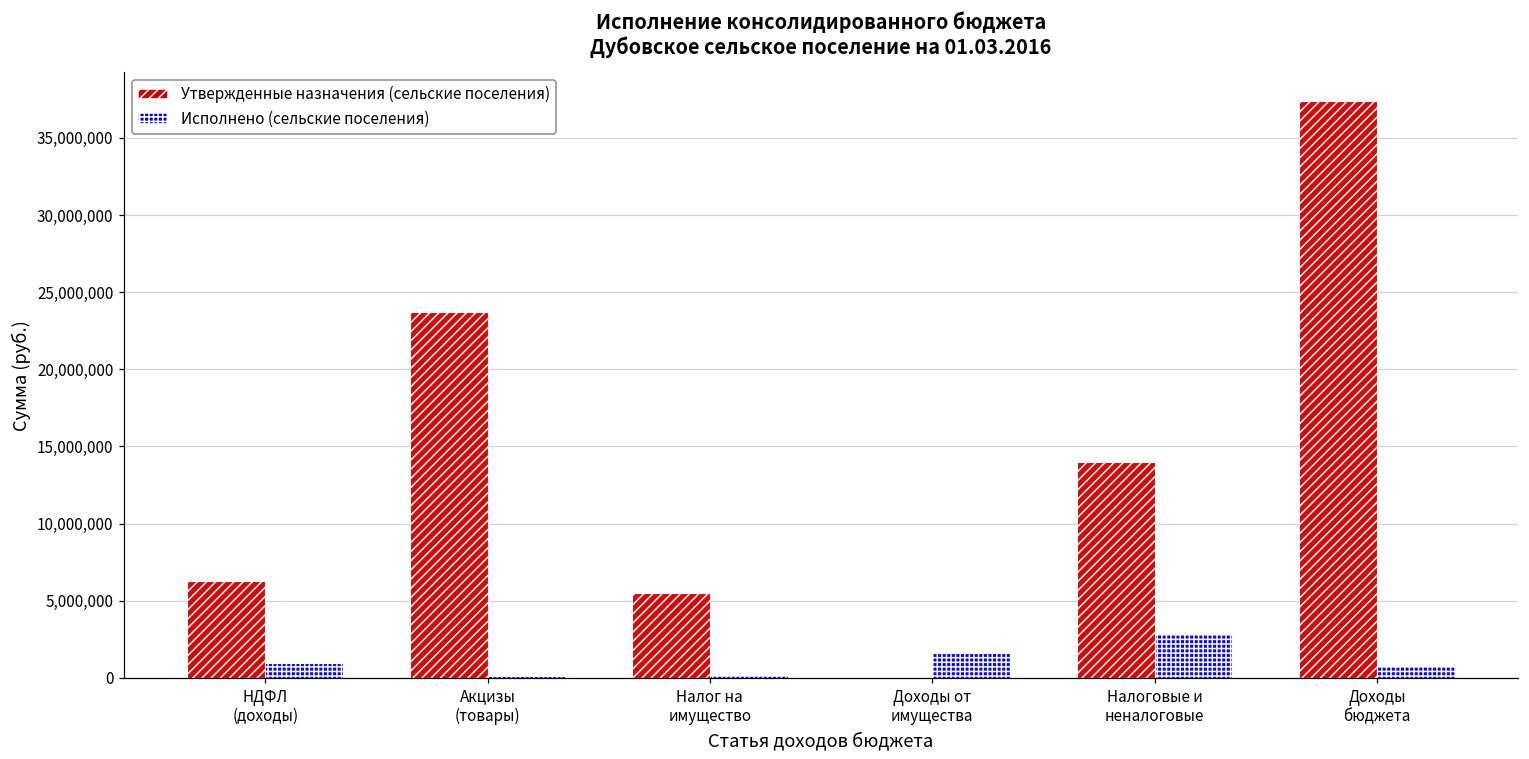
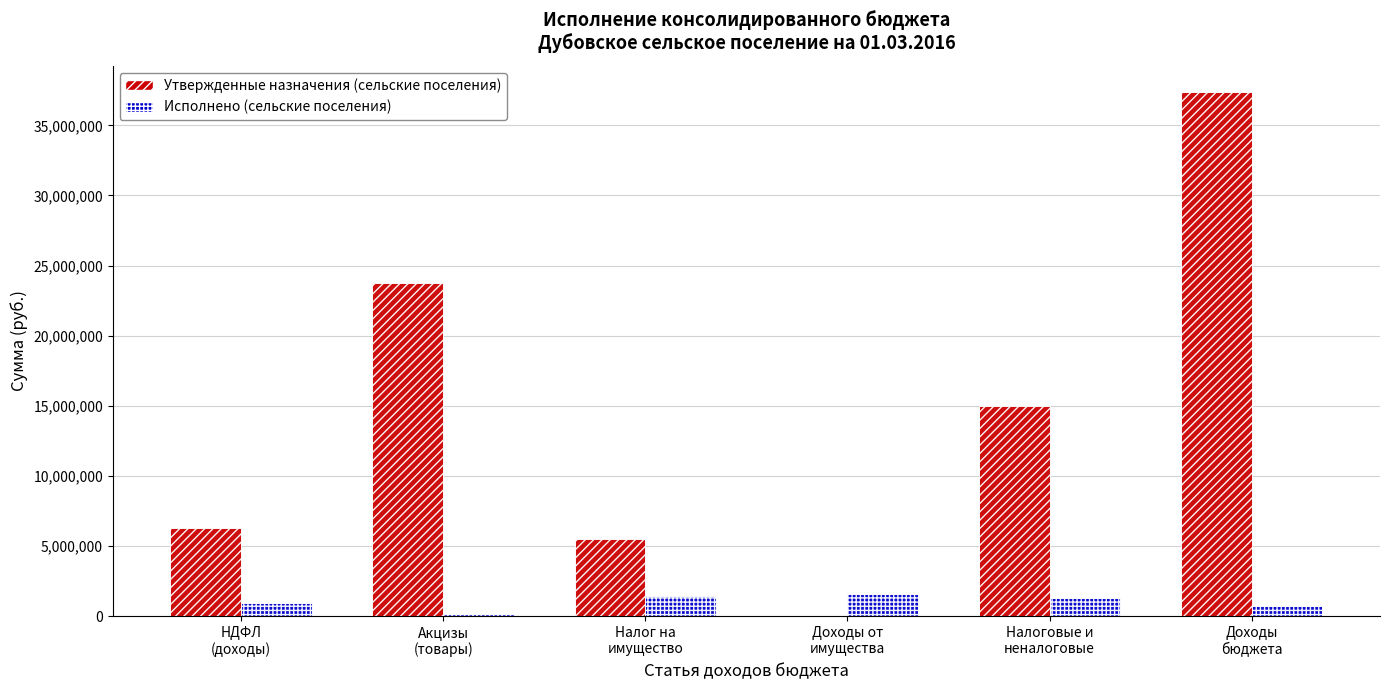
  {
    "Утвержденные назначения (сельские поселения)": {
      "НДФЛ (доходы)": "6,300,000",
      "Акцизы (товары)": "23,700,000",
      "Налог на имущество": "5,500,000",
-     "Налоговые и неналоговые": "14,000,000",
+     "Налоговые и неналоговые": "15,000,000",
      "Доходы бюджета": "37,400,000"
    },
    "Исполнено (сельские поселения)": {
      "НДФЛ (доходы)": "900,000",
-     "Налог на имущество": "200,000",
+     "Налог на имущество": "1,400,000",
      "Доходы от имущества": "1,600,000",
-     "Налоговые и неналоговые": "2,900,000",
+     "Налоговые и неналоговые": "1,300,000",
      "Доходы бюджета": "700,000"
    }
  }
